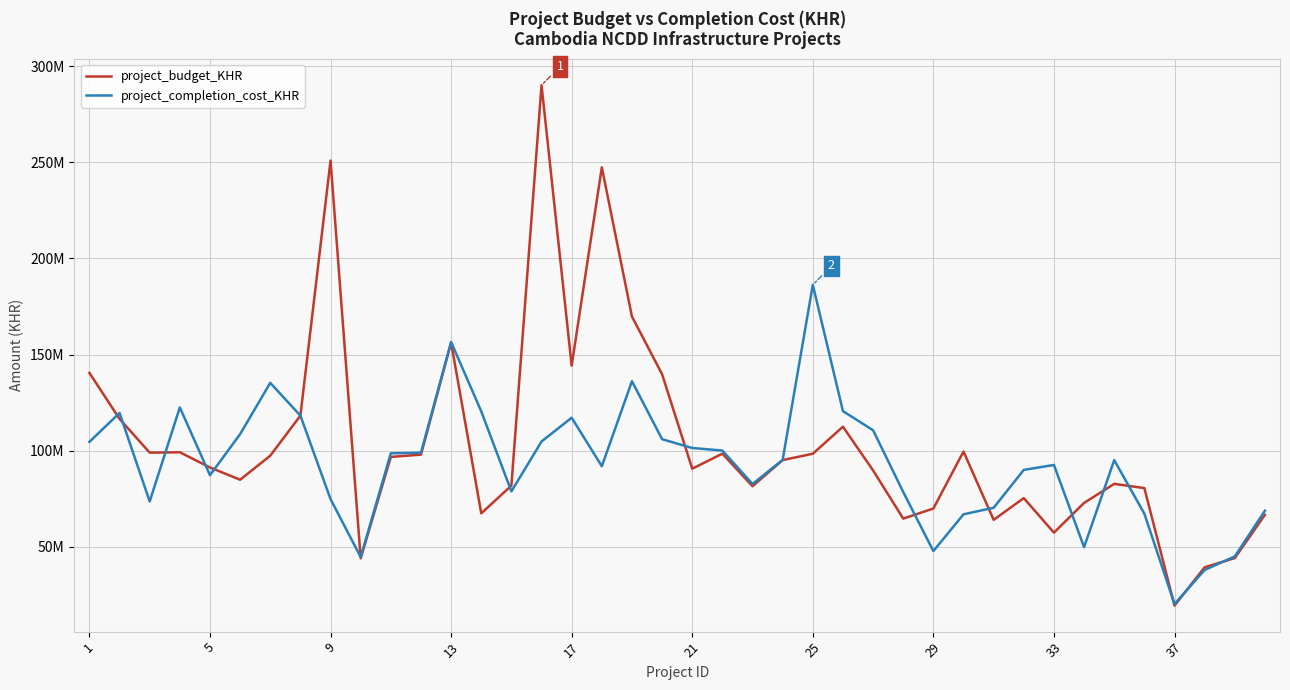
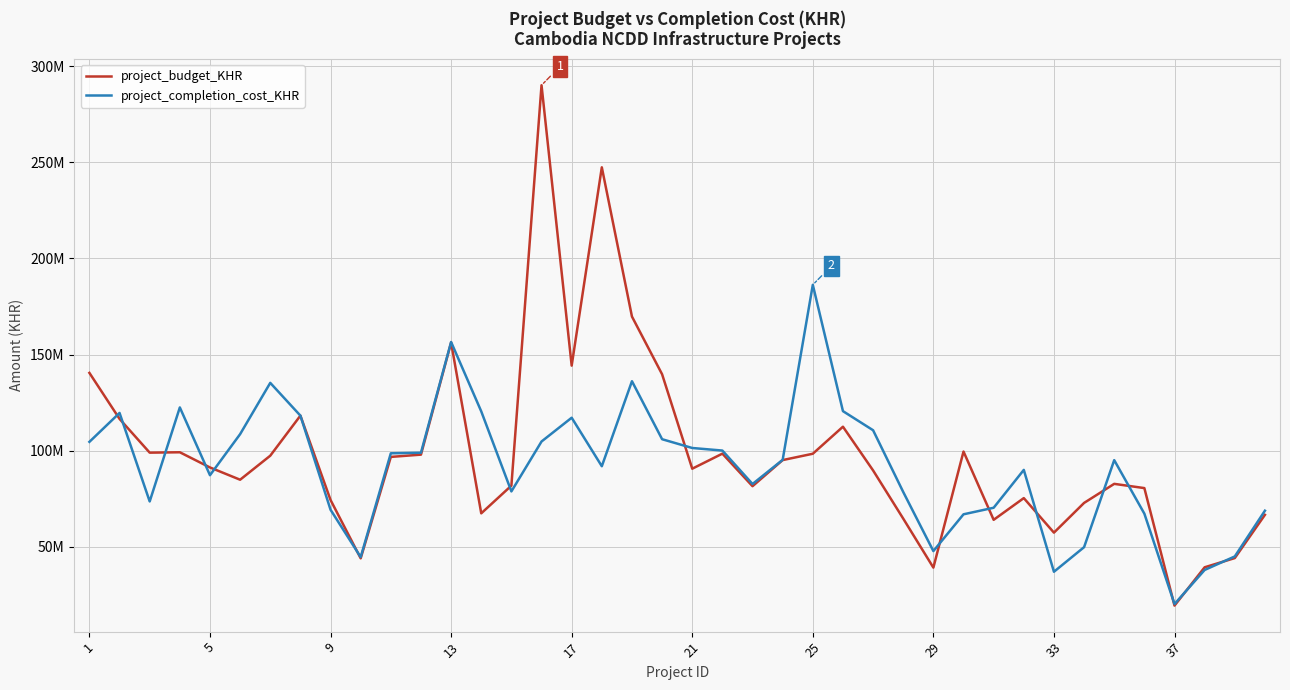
  {
    "project_budget_KHR": {
      "1": 140000000,
      "5": 91000000,
-     "9": 251000000,
+     "9": 74000000,
      "17": 144000000,
      "21": 91000000,
      "25": 98000000,
-     "29": 70000000,
+     "29": 39000000,
      "33": 57000000
    },
    "project_completion_cost_KHR": {
      "1": 105000000,
      "5": 87000000,
-     "9": 75000000,
+     "9": 69000000,
      "17": 117000000,
      "21": 101000000,
      "29": 48000000,
-     "33": 93000000
+     "33": 37000000
    }
  }
